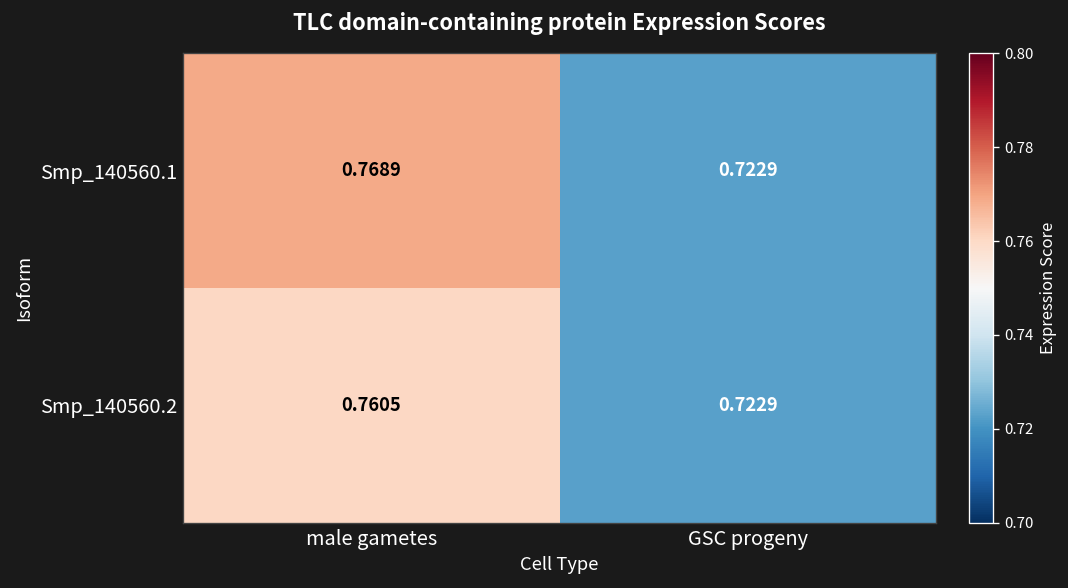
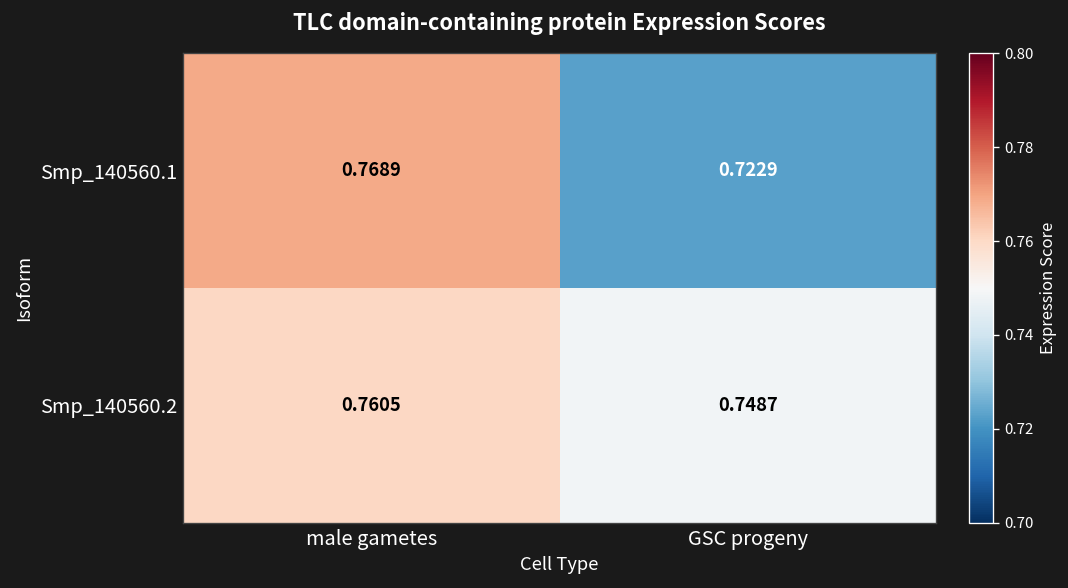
  {
    "Smp_140560.1": {
      "male gametes": 0.7689,
      "GSC progeny": 0.7229
    },
    "Smp_140560.2": {
      "male gametes": 0.7605,
-     "GSC progeny": 0.7229
+     "GSC progeny": 0.7487
    }
  }
